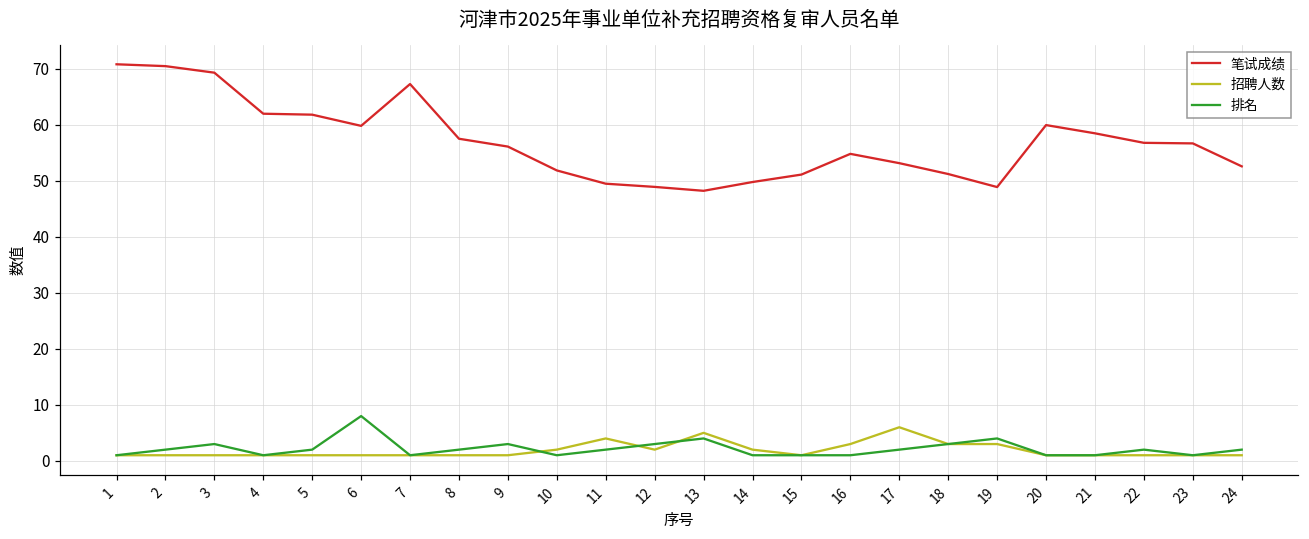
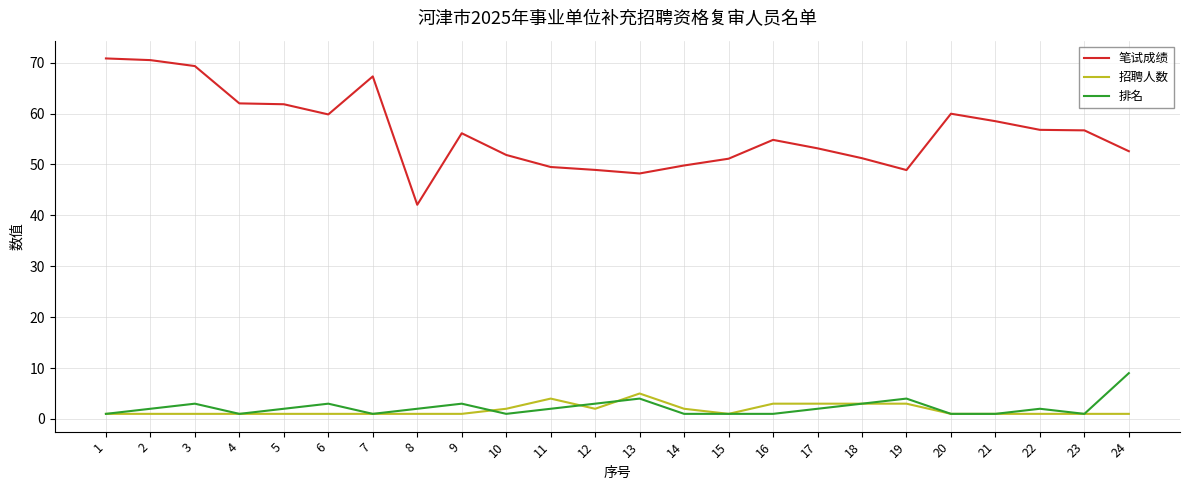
  {
    "笔试成绩": {
      "1": 71,
      "2": 71,
      "3": 69,
      "4": 62,
      "5": 62,
      "6": 60,
      "7": 67,
-     "8": 58,
+     "8": 42,
      "9": 56,
      "10": 52,
      "11": 50,
      "12": 49,
      "13": 48,
      "14": 50,
      "15": 51,
      "16": 55,
      "17": 53,
      "18": 51,
      "19": 49,
      "20": 60,
      "21": 59,
      "22": 57,
      "23": 57,
      "24": 53
    },
    "招聘人数": {
      "2": 1,
      "3": 1,
      "5": 1,
      "6": 1,
      "8": 1,
      "9": 1,
      "10": 2,
      "11": 4,
      "12": 2,
      "13": 5,
      "14": 2,
      "16": 3,
-     "17": 6,
+     "17": 3,
      "19": 3,
      "22": 1,
      "24": 1
    },
    "排名": {
      "2": 2,
      "3": 3,
      "5": 2,
-     "6": 8,
+     "6": 3,
      "8": 2,
      "9": 3,
      "10": 1,
      "11": 2,
      "12": 3,
      "13": 4,
      "14": 1,
      "16": 1,
      "17": 2,
      "19": 4,
      "22": 2,
-     "24": 2
+     "24": 9
    }
  }
